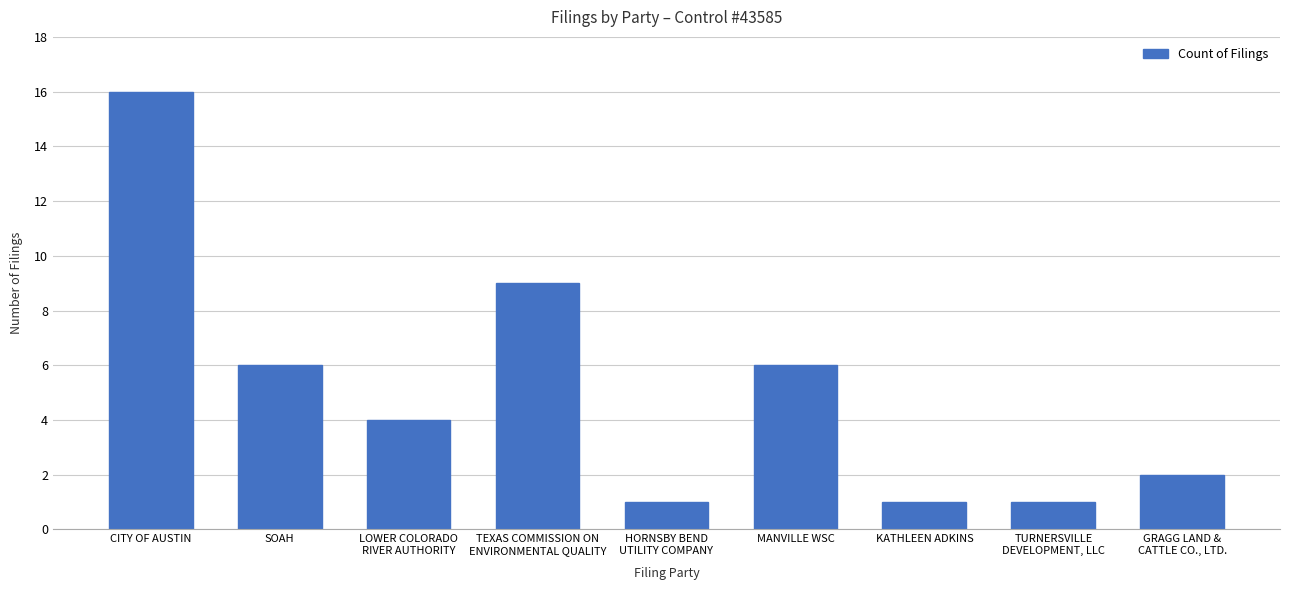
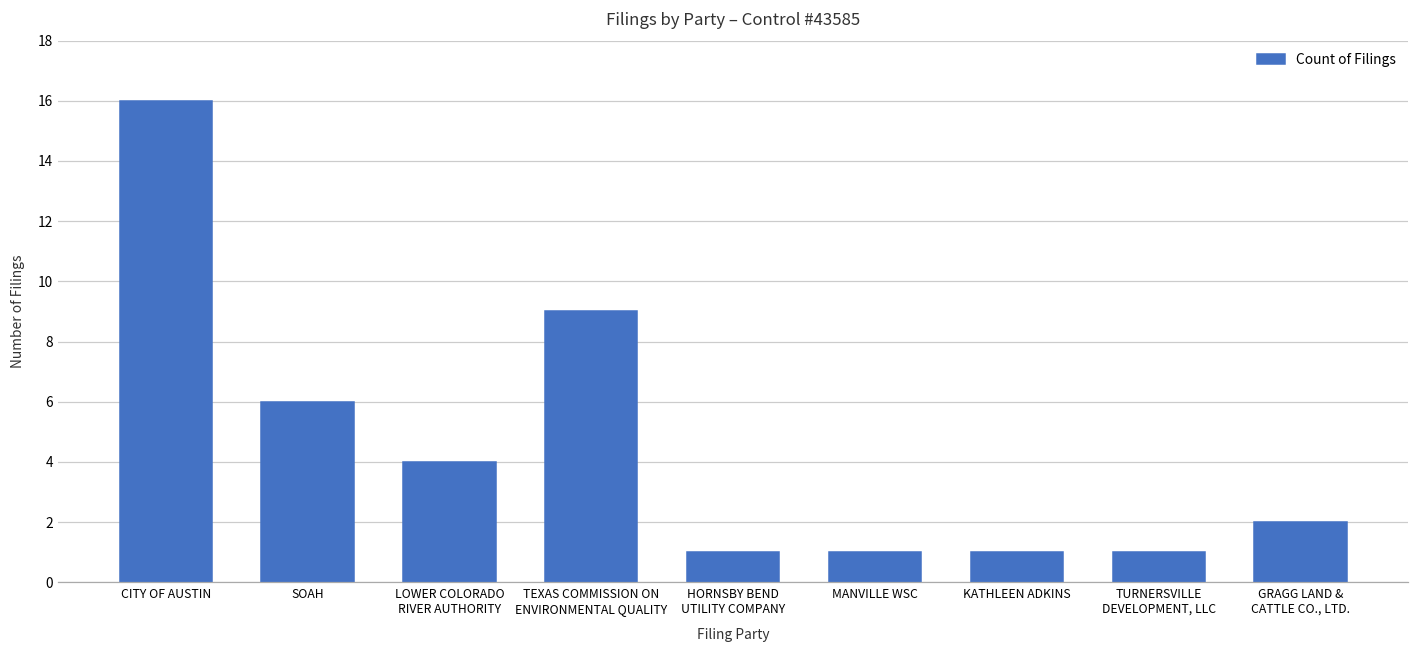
  {
    "CITY OF AUSTIN": 16,
    "SOAH": 6,
    "LOWER COLORADO RIVER AUTHORITY": 4,
    "TEXAS COMMISSION ON ENVIRONMENTAL QUALITY": 9,
    "HORNSBY BEND UTILITY COMPANY": 1,
-   "MANVILLE WSC": 6,
+   "MANVILLE WSC": 1,
    "KATHLEEN ADKINS": 1,
    "TURNERSVILLE DEVELOPMENT, LLC": 1,
    "GRAGG LAND & CATTLE CO., LTD.": 2
  }
